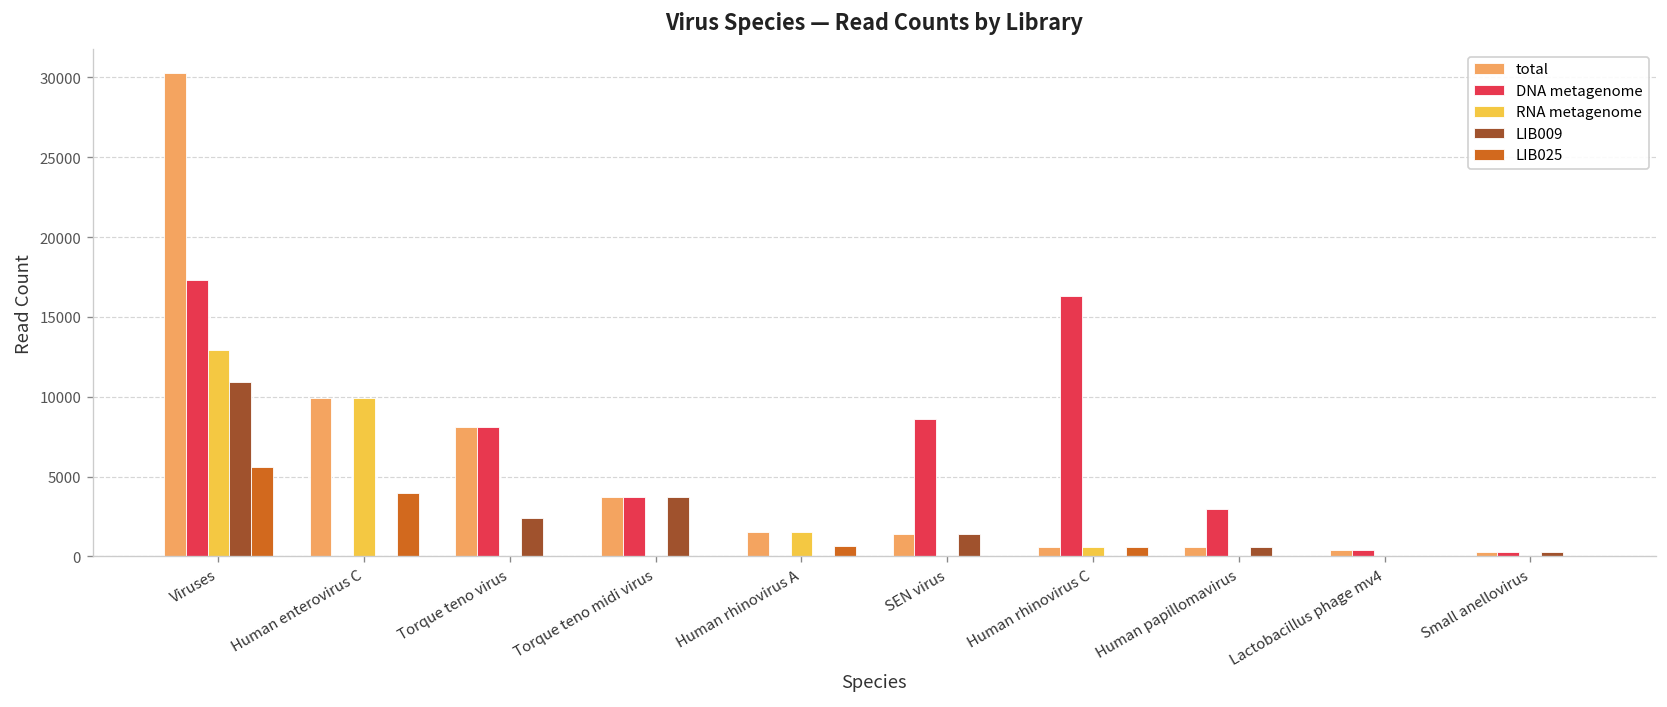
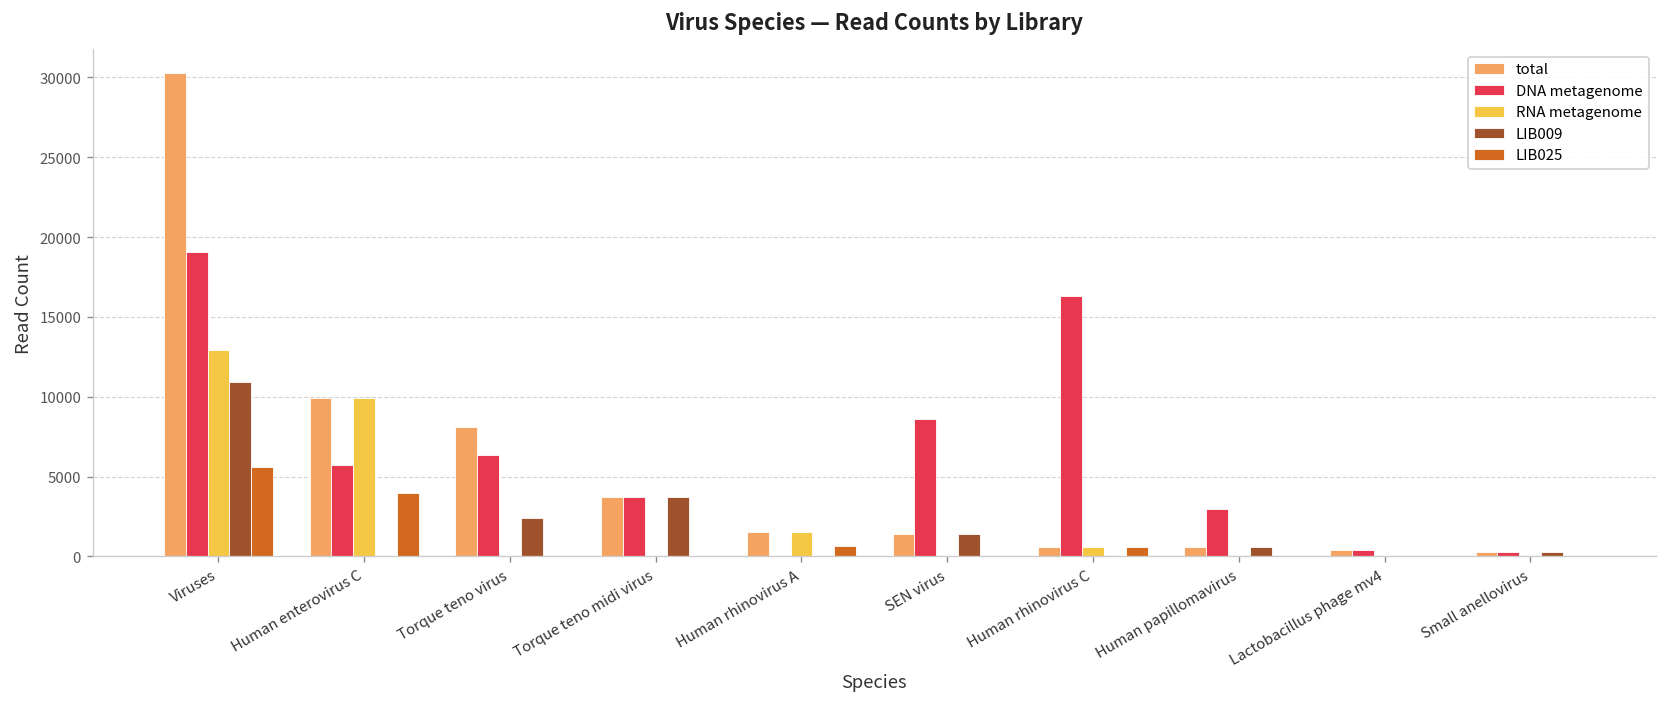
  {
    "DNA metagenome": {
-     "Viruses": 17300,
-     "Human enterovirus C": 0,
-     "Torque teno virus": 8100,
+     "Viruses": 19000,
+     "Human enterovirus C": 5700,
+     "Torque teno virus": 6300,
      "Torque teno midi virus": 3700,
      "Human rhinovirus A": 0,
      "SEN virus": 8600,
      "Human rhinovirus C": 16300,
      "Human papillomavirus": 3000,
      "Lactobacillus phage mv4": 400,
      "Small anellovirus": 300
    }
  }
